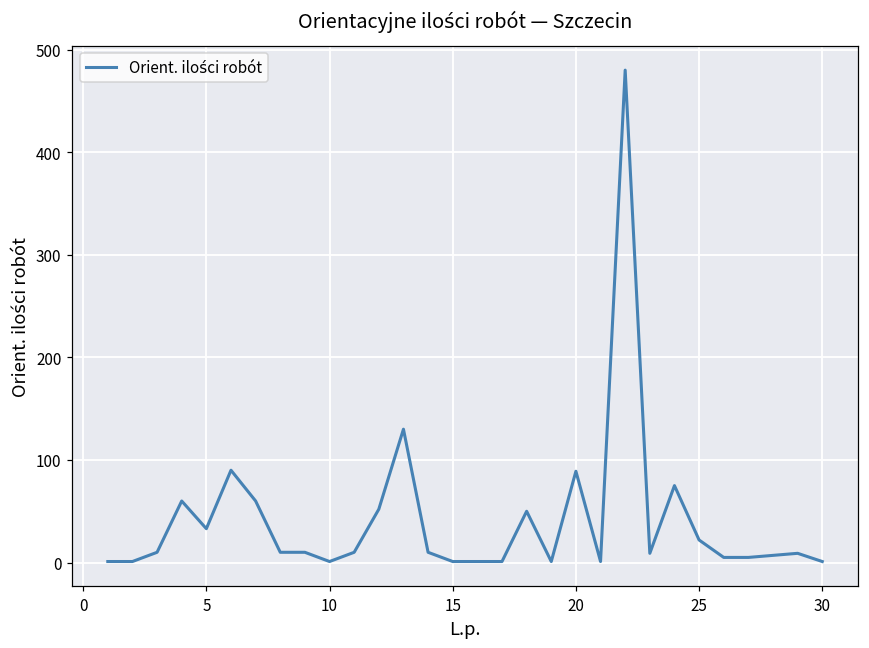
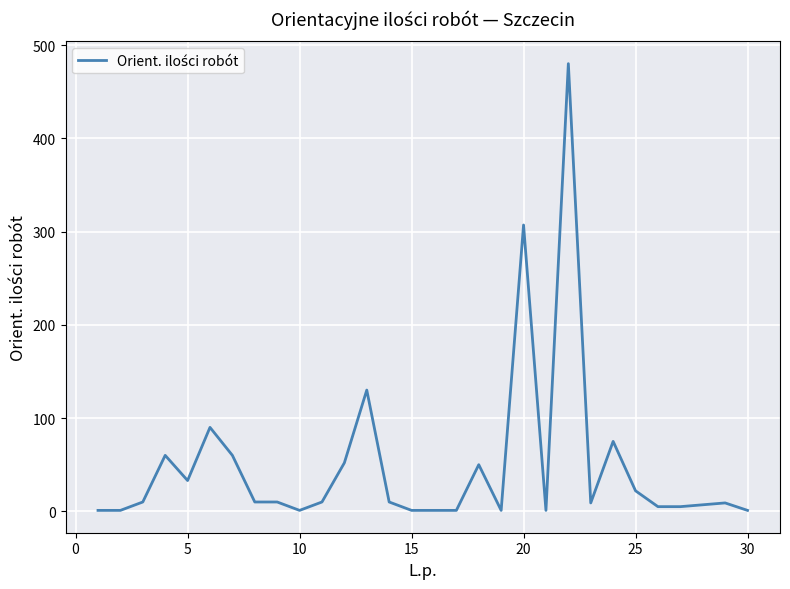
  {
    "5": 30,
    "10": 0,
    "15": 0,
-   "20": 90,
+   "20": 310,
    "25": 20,
    "30": 0
  }
